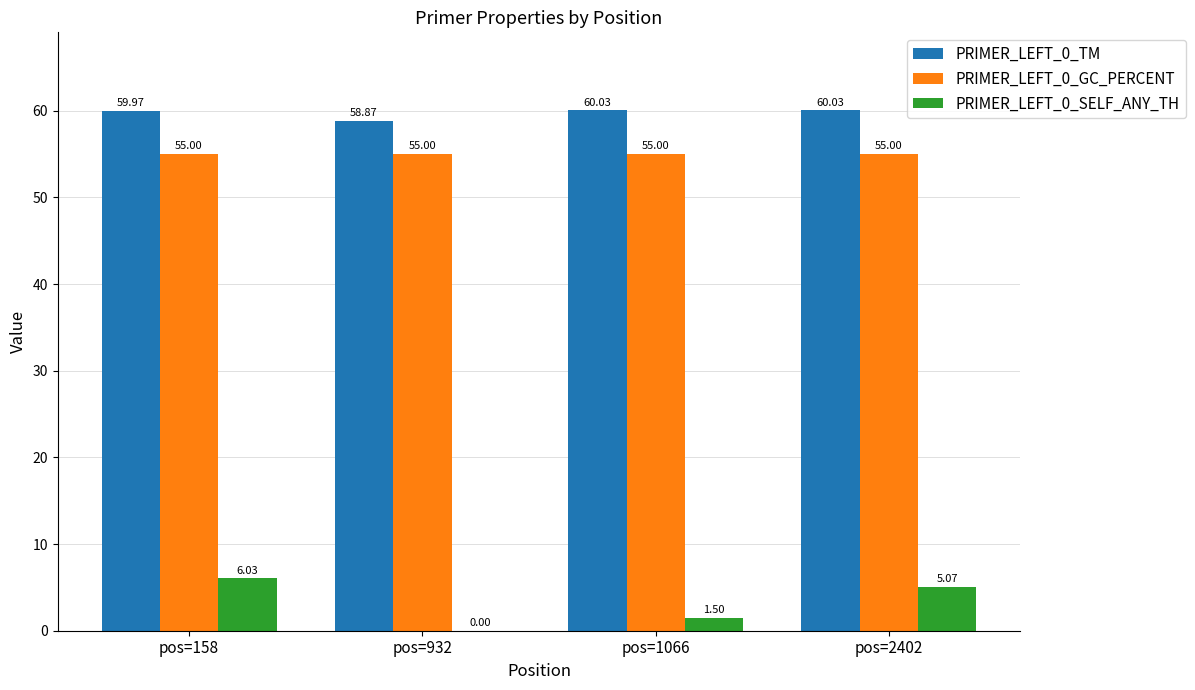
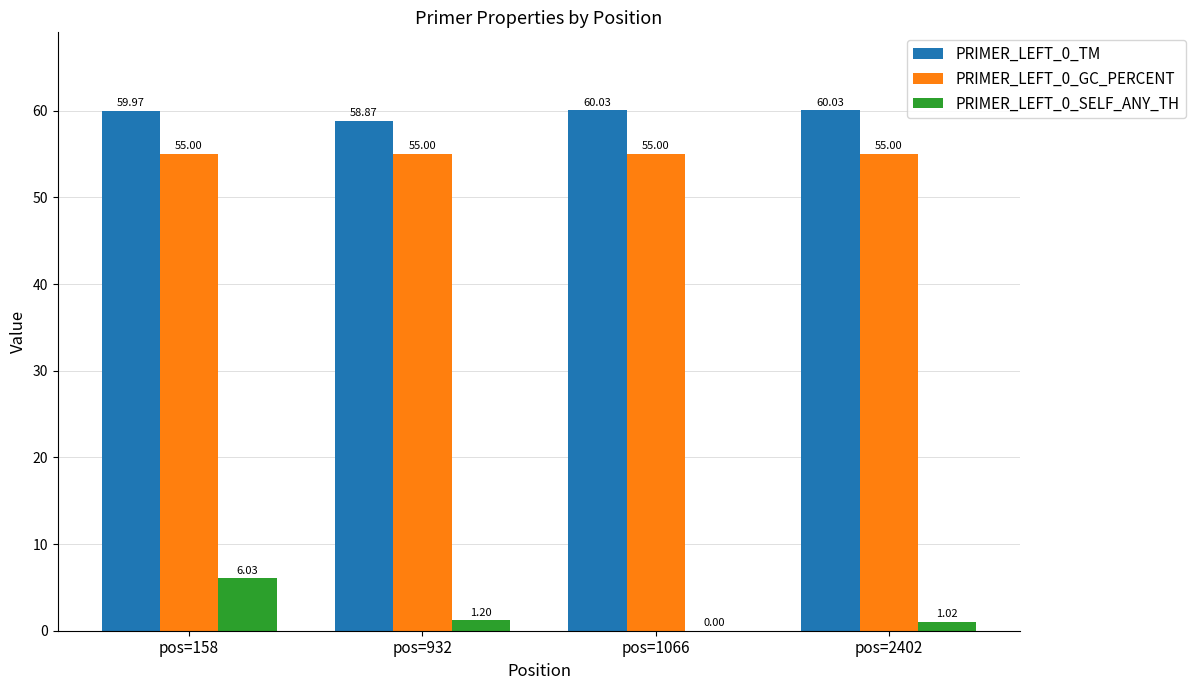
  {
    "PRIMER_LEFT_0_TM": {
      "pos=158": 59.97,
      "pos=932": 58.87,
      "pos=1066": 60.03,
      "pos=2402": 60.03
    },
    "PRIMER_LEFT_0_GC_PERCENT": {
      "pos=158": 55.00,
      "pos=932": 55.00,
      "pos=1066": 55.00,
      "pos=2402": 55.00
    },
    "PRIMER_LEFT_0_SELF_ANY_TH": {
      "pos=158": 6.03,
-     "pos=932": 0.00,
-     "pos=1066": 1.50,
-     "pos=2402": 5.07
+     "pos=932": 1.20,
+     "pos=1066": 0.00,
+     "pos=2402": 1.02
    }
  }
